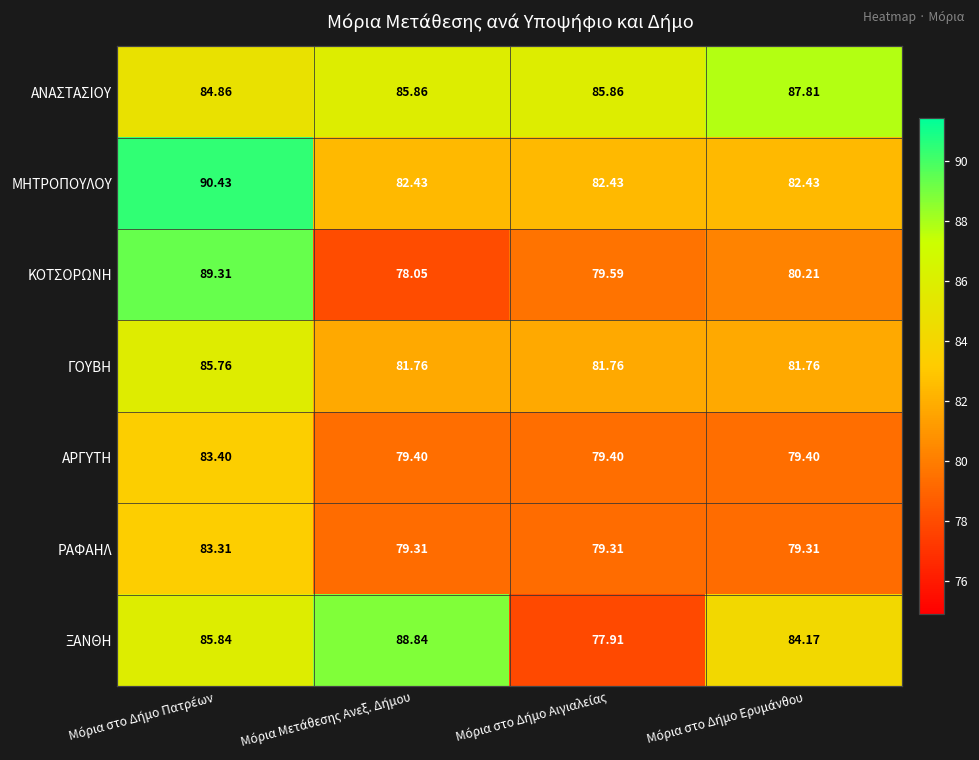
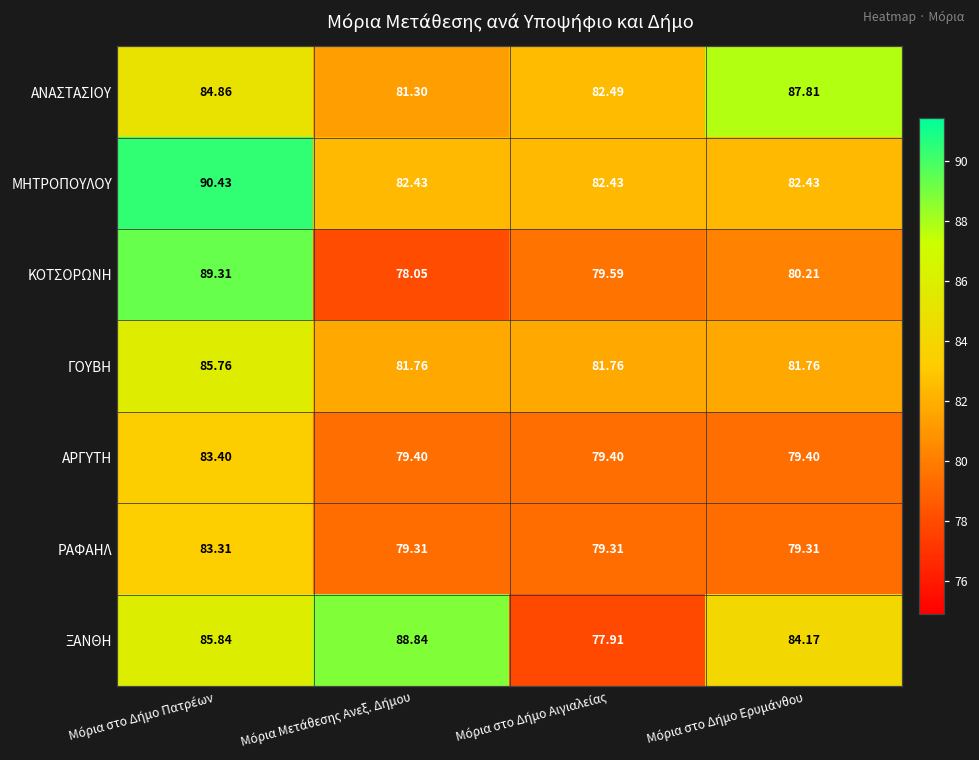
  {
    "ΑΝΑΣΤΑΣΙΟΥ": {
      "Μόρια στο Δήμο Πατρέων": 84.86,
-     "Μόρια Μετάθεσης Ανεξ. Δήμου": 85.86,
-     "Μόρια στο Δήμο Αιγιαλείας": 85.86,
+     "Μόρια Μετάθεσης Ανεξ. Δήμου": 81.30,
+     "Μόρια στο Δήμο Αιγιαλείας": 82.49,
      "Μόρια στο Δήμο Ερυμάνθου": 87.81
    },
    "ΜΗΤΡΟΠΟΥΛΟΥ": {
      "Μόρια στο Δήμο Πατρέων": 90.43,
      "Μόρια Μετάθεσης Ανεξ. Δήμου": 82.43,
      "Μόρια στο Δήμο Αιγιαλείας": 82.43,
      "Μόρια στο Δήμο Ερυμάνθου": 82.43
    },
    "ΚΟΤΣΟΡΩΝΗ": {
      "Μόρια στο Δήμο Πατρέων": 89.31,
      "Μόρια Μετάθεσης Ανεξ. Δήμου": 78.05,
      "Μόρια στο Δήμο Αιγιαλείας": 79.59,
      "Μόρια στο Δήμο Ερυμάνθου": 80.21
    },
    "ΓΟΥΒΗ": {
      "Μόρια στο Δήμο Πατρέων": 85.76,
      "Μόρια Μετάθεσης Ανεξ. Δήμου": 81.76,
      "Μόρια στο Δήμο Αιγιαλείας": 81.76,
      "Μόρια στο Δήμο Ερυμάνθου": 81.76
    },
    "ΑΡΓΥΤΗ": {
      "Μόρια στο Δήμο Πατρέων": 83.40,
      "Μόρια Μετάθεσης Ανεξ. Δήμου": 79.40,
      "Μόρια στο Δήμο Αιγιαλείας": 79.40,
      "Μόρια στο Δήμο Ερυμάνθου": 79.40
    },
    "ΡΑΦΑΗΛ": {
      "Μόρια στο Δήμο Πατρέων": 83.31,
      "Μόρια Μετάθεσης Ανεξ. Δήμου": 79.31,
      "Μόρια στο Δήμο Αιγιαλείας": 79.31,
      "Μόρια στο Δήμο Ερυμάνθου": 79.31
    },
    "ΞΑΝΘΗ": {
      "Μόρια στο Δήμο Πατρέων": 85.84,
      "Μόρια Μετάθεσης Ανεξ. Δήμου": 88.84,
      "Μόρια στο Δήμο Αιγιαλείας": 77.91,
      "Μόρια στο Δήμο Ερυμάνθου": 84.17
    }
  }
